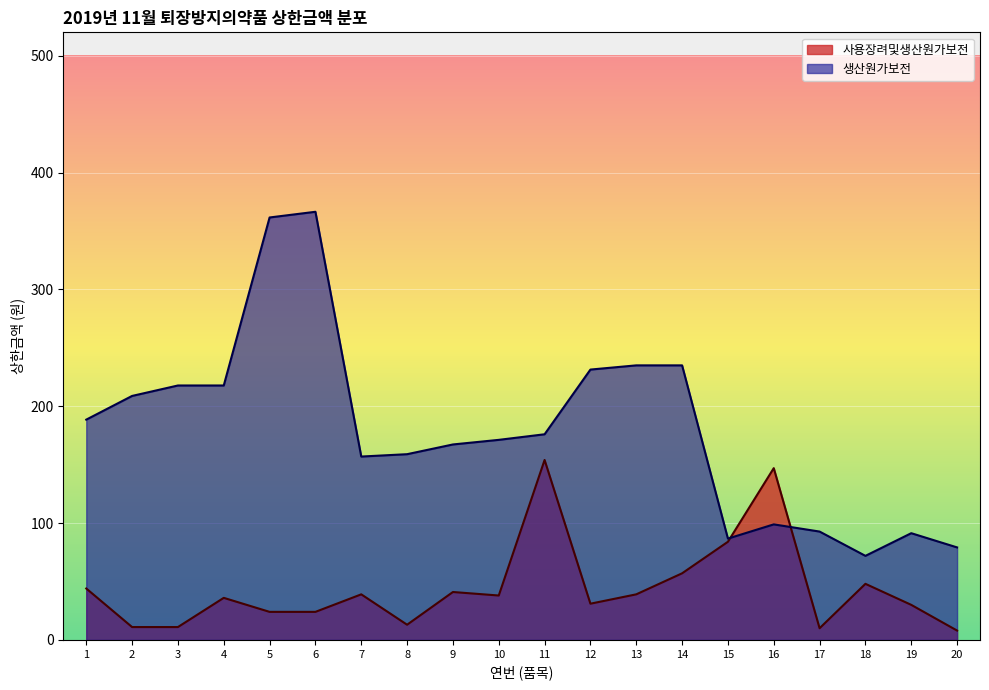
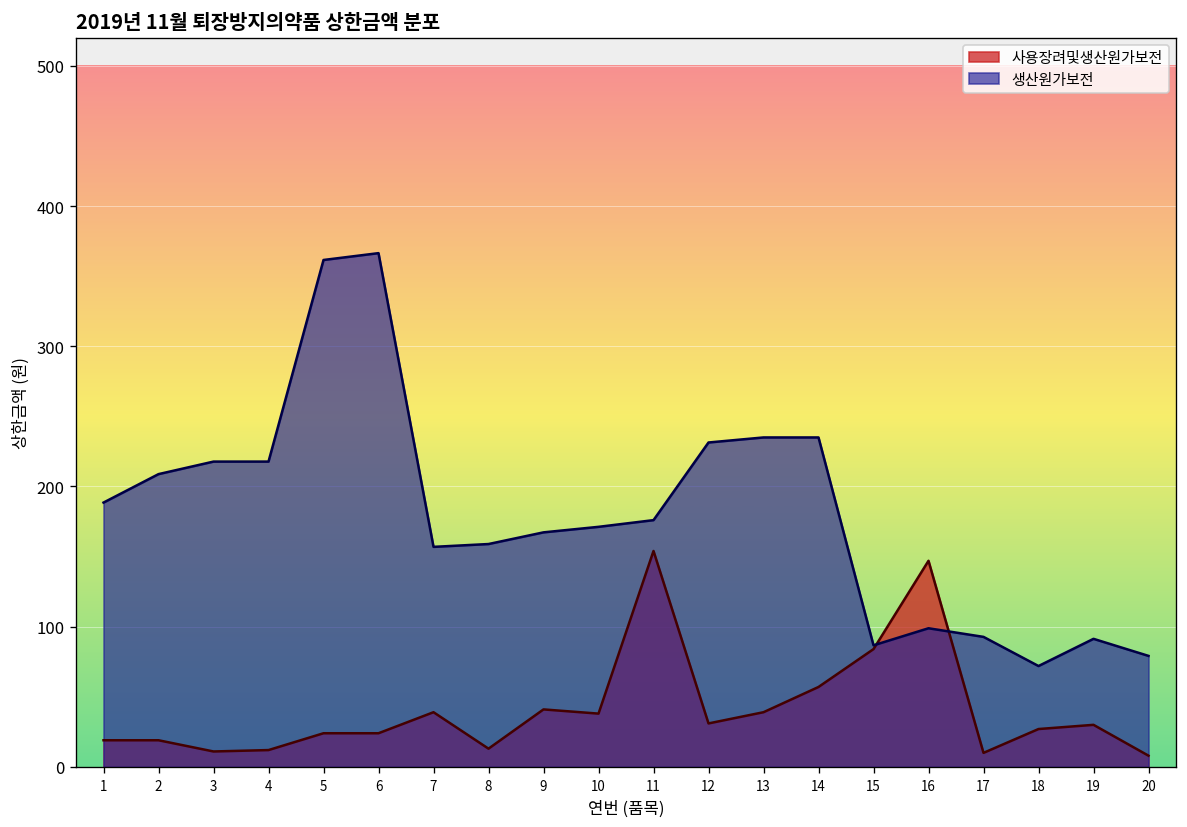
  {
    "사용장려및생산원가보전": {
-     "1": 44,
-     "2": 11,
+     "1": 19,
+     "2": 19,
      "3": 11,
-     "4": 36,
+     "4": 12,
      "5": 24,
      "6": 24,
      "7": 39,
      "8": 13,
      "9": 41,
      "10": 38,
      "11": 154,
      "12": 31,
      "13": 39,
      "14": 57,
      "15": 84,
      "16": 147,
      "17": 10,
-     "18": 48,
+     "18": 27,
      "19": 30,
      "20": 8
    },
    "생산원가보전": {
      "1": 189,
      "2": 209,
      "3": 218,
      "4": 218,
      "5": 362,
      "6": 366,
      "7": 157,
      "8": 159,
      "9": 167,
      "10": 171,
      "11": 176,
      "12": 231,
      "13": 235,
      "14": 235,
      "15": 87,
      "16": 99,
      "17": 93,
      "18": 72,
      "19": 91,
      "20": 79
    }
  }
